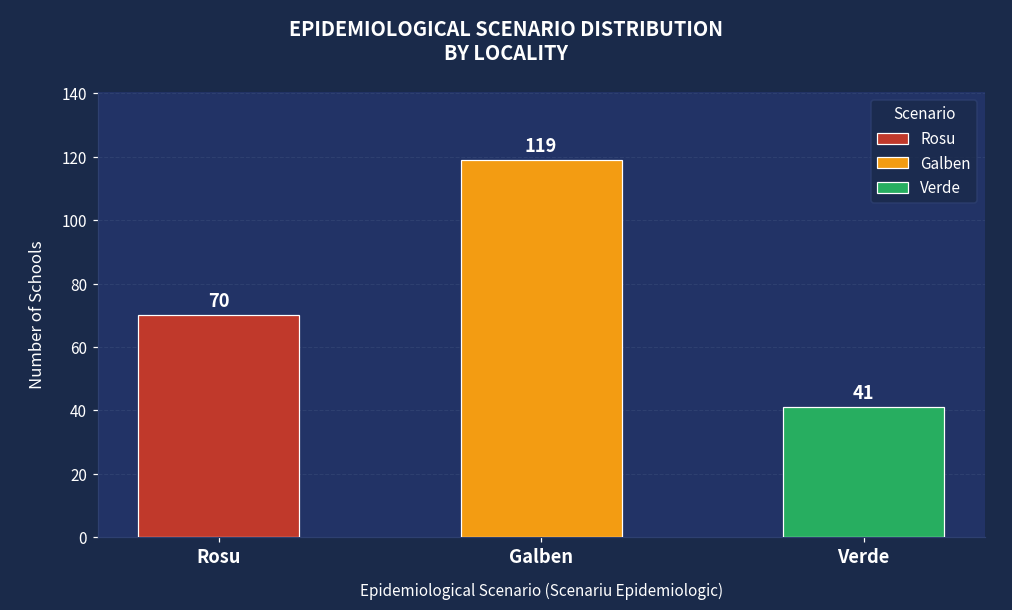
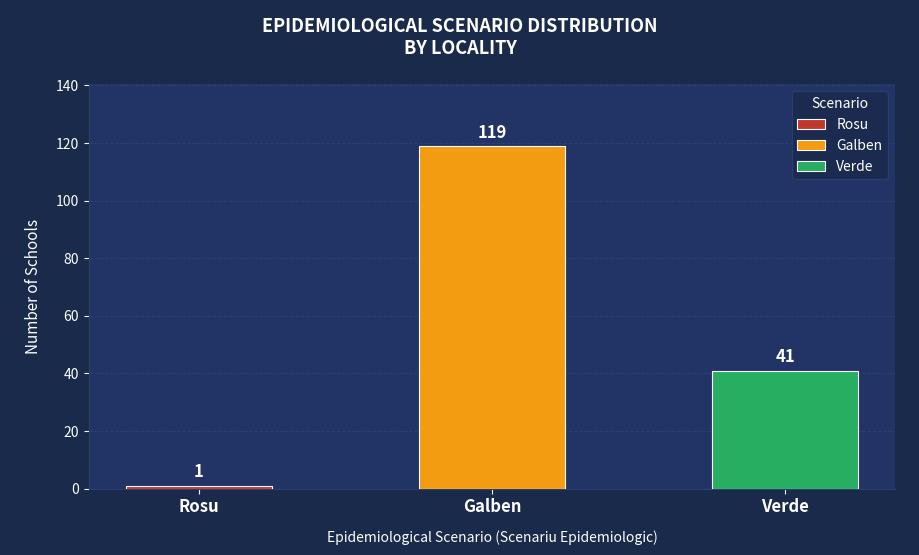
  {
-   "Rosu": 70,
+   "Rosu": 1,
    "Galben": 119,
    "Verde": 41
  }
